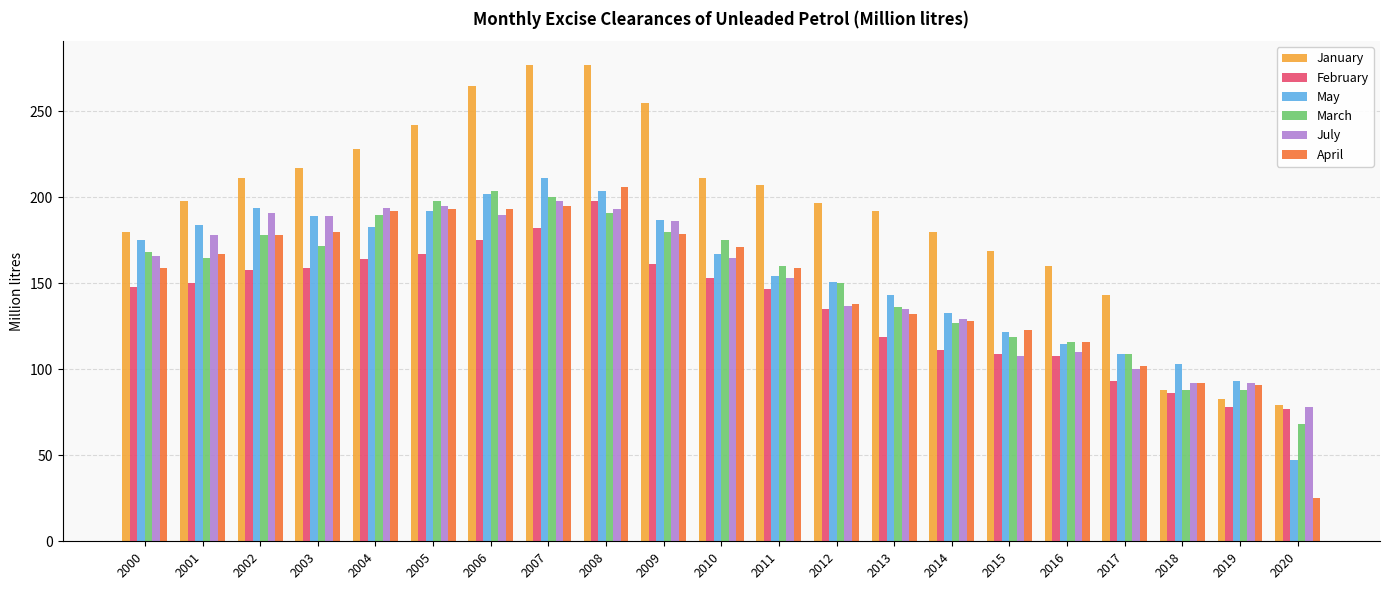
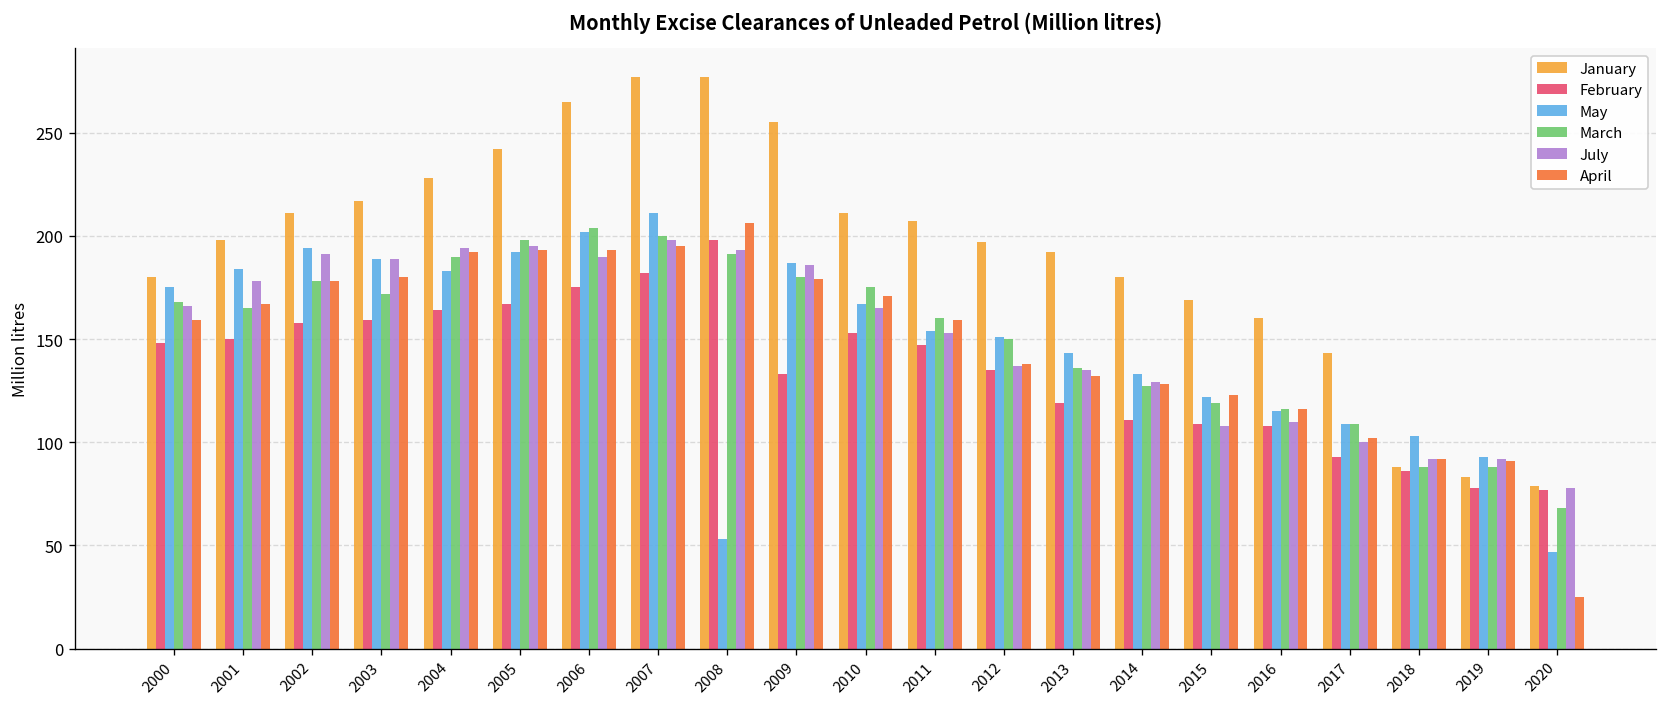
  {
    "February": {
      "2000": 148,
      "2001": 150,
      "2002": 158,
      "2003": 159,
      "2004": 164,
      "2005": 167,
      "2006": 175,
      "2007": 182,
      "2008": 198,
-     "2009": 161,
+     "2009": 133,
      "2010": 153,
      "2011": 147,
      "2012": 135,
      "2013": 119,
      "2014": 111,
      "2015": 109,
      "2016": 108,
      "2017": 93,
      "2018": 86,
      "2019": 78,
      "2020": 77
    },
    "May": {
      "2000": 175,
      "2001": 184,
      "2002": 194,
      "2003": 189,
      "2004": 183,
      "2005": 192,
      "2006": 202,
      "2007": 211,
-     "2008": 204,
+     "2008": 53,
      "2009": 187,
      "2010": 167,
      "2011": 154,
      "2012": 151,
      "2013": 143,
      "2014": 133,
      "2015": 122,
      "2016": 115,
      "2017": 109,
      "2018": 103,
      "2019": 93,
      "2020": 47
    },
    "March": {
      "2000": 168,
      "2001": 165,
      "2002": 178,
      "2003": 172,
      "2004": 190,
      "2005": 198,
      "2006": 204,
      "2007": 200,
      "2008": 191,
      "2009": 180,
      "2010": 175,
      "2011": 160,
      "2012": 150,
      "2013": 136,
      "2014": 127,
      "2015": 119,
      "2016": 116,
      "2017": 109,
      "2018": 88,
      "2019": 88,
      "2020": 68
    },
    "July": {
      "2000": 166,
      "2001": 178,
      "2002": 191,
      "2003": 189,
      "2004": 194,
      "2005": 195,
      "2006": 190,
      "2007": 198,
      "2008": 193,
      "2009": 186,
      "2010": 165,
      "2011": 153,
      "2012": 137,
      "2013": 135,
      "2014": 129,
      "2015": 108,
      "2016": 110,
      "2017": 100,
      "2018": 92,
      "2019": 92,
      "2020": 78
    }
  }
